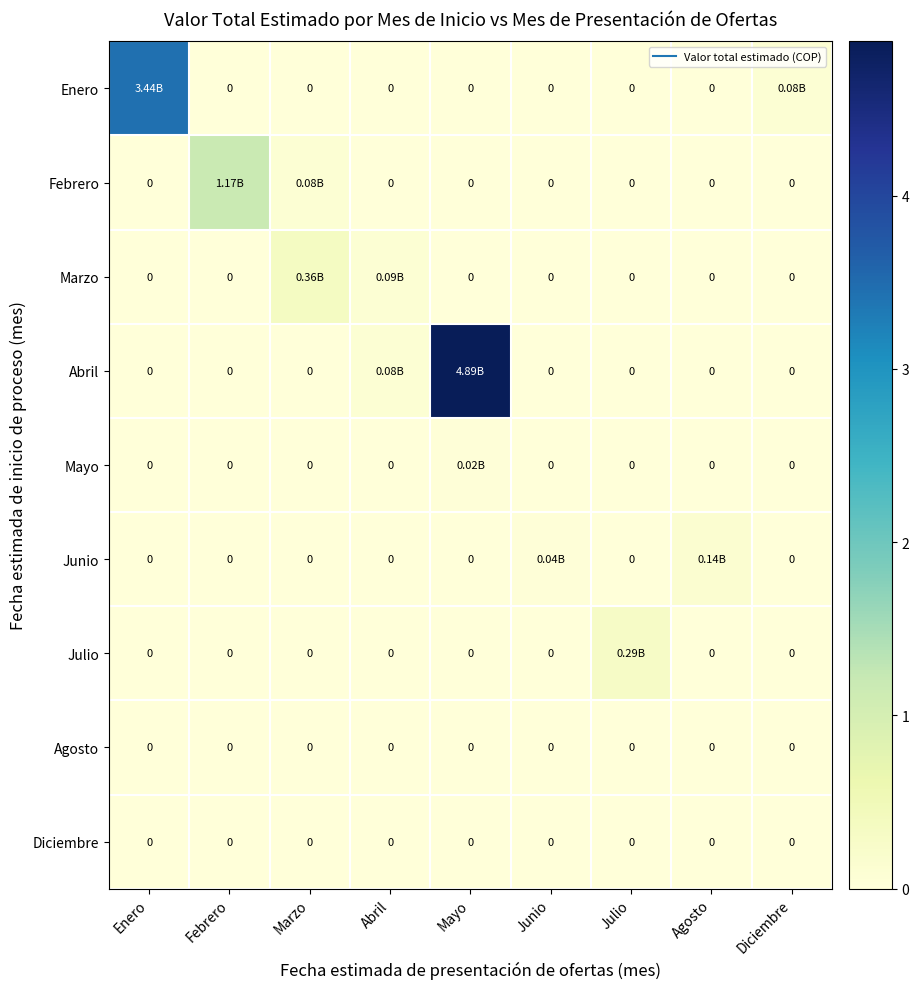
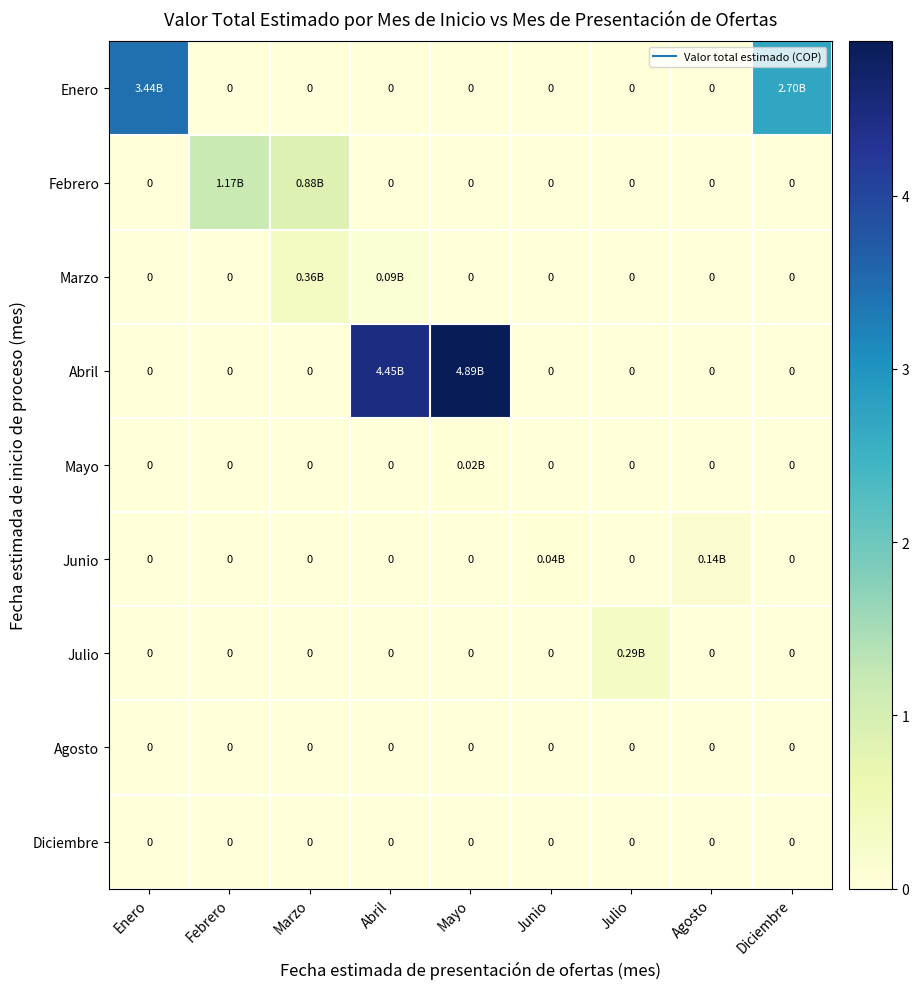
  {
    "Enero": {
      "Enero": "3.44B",
      "Febrero": "0",
      "Marzo": "0",
      "Abril": "0",
      "Mayo": "0",
      "Junio": "0",
      "Julio": "0",
      "Agosto": "0",
-     "Diciembre": "0.08B"
+     "Diciembre": "2.70B"
    },
    "Febrero": {
      "Enero": "0",
      "Febrero": "1.17B",
-     "Marzo": "0.08B",
+     "Marzo": "0.88B",
      "Abril": "0",
      "Mayo": "0",
      "Junio": "0",
      "Julio": "0",
      "Agosto": "0",
      "Diciembre": "0"
    },
    "Marzo": {
      "Enero": "0",
      "Febrero": "0",
      "Marzo": "0.36B",
      "Abril": "0.09B",
      "Mayo": "0",
      "Junio": "0",
      "Julio": "0",
      "Agosto": "0",
      "Diciembre": "0"
    },
    "Abril": {
      "Enero": "0",
      "Febrero": "0",
      "Marzo": "0",
-     "Abril": "0.08B",
+     "Abril": "4.45B",
      "Mayo": "4.89B",
      "Junio": "0",
      "Julio": "0",
      "Agosto": "0",
      "Diciembre": "0"
    },
    "Mayo": {
      "Enero": "0",
      "Febrero": "0",
      "Marzo": "0",
      "Abril": "0",
      "Mayo": "0.02B",
      "Junio": "0",
      "Julio": "0",
      "Agosto": "0",
      "Diciembre": "0"
    },
    "Junio": {
      "Enero": "0",
      "Febrero": "0",
      "Marzo": "0",
      "Abril": "0",
      "Mayo": "0",
      "Junio": "0.04B",
      "Julio": "0",
      "Agosto": "0.14B",
      "Diciembre": "0"
    },
    "Julio": {
      "Enero": "0",
      "Febrero": "0",
      "Marzo": "0",
      "Abril": "0",
      "Mayo": "0",
      "Junio": "0",
      "Julio": "0.29B",
      "Agosto": "0",
      "Diciembre": "0"
    },
    "Agosto": {
      "Enero": "0",
      "Febrero": "0",
      "Marzo": "0",
      "Abril": "0",
      "Mayo": "0",
      "Junio": "0",
      "Julio": "0",
      "Agosto": "0",
      "Diciembre": "0"
    },
    "Diciembre": {
      "Enero": "0",
      "Febrero": "0",
      "Marzo": "0",
      "Abril": "0",
      "Mayo": "0",
      "Junio": "0",
      "Julio": "0",
      "Agosto": "0",
      "Diciembre": "0"
    }
  }
